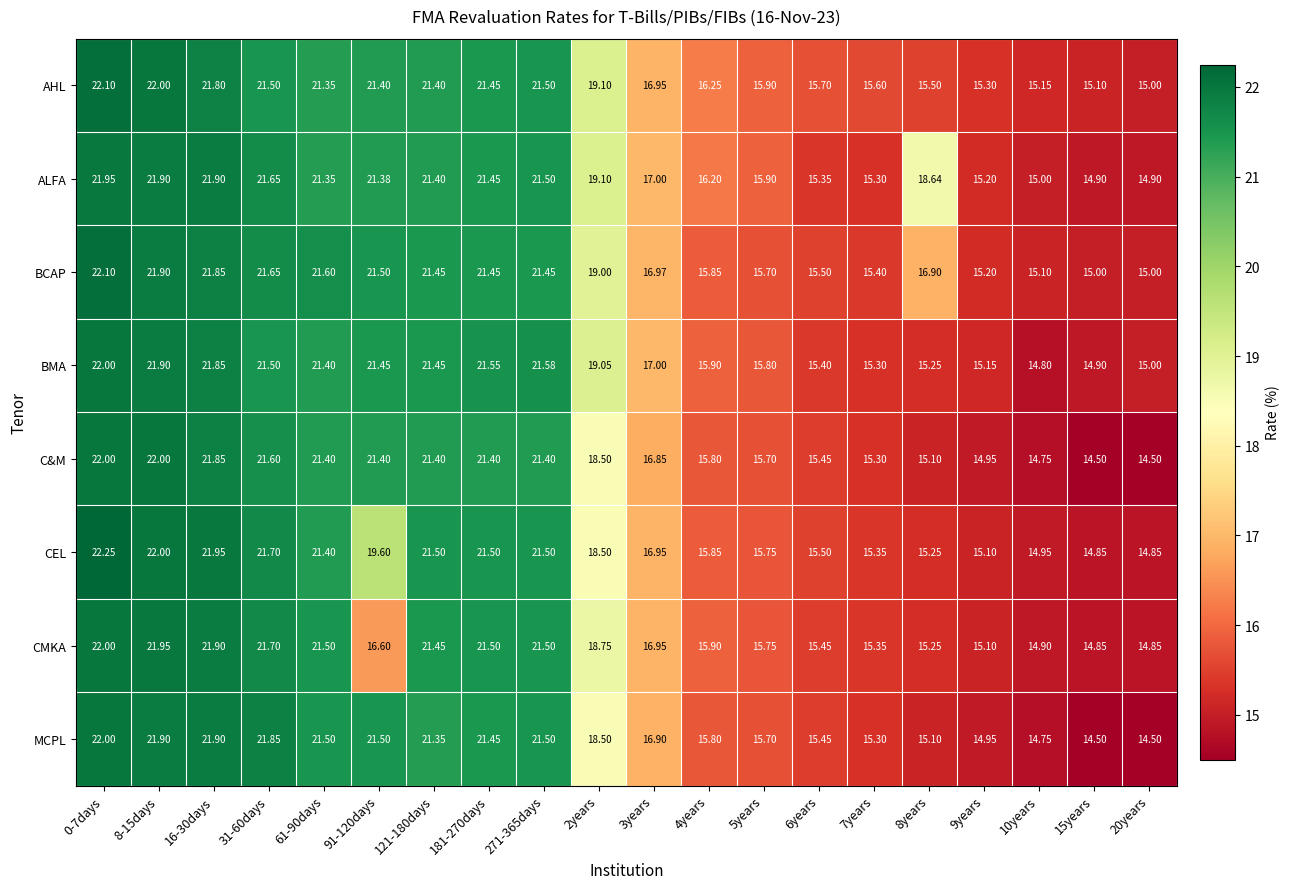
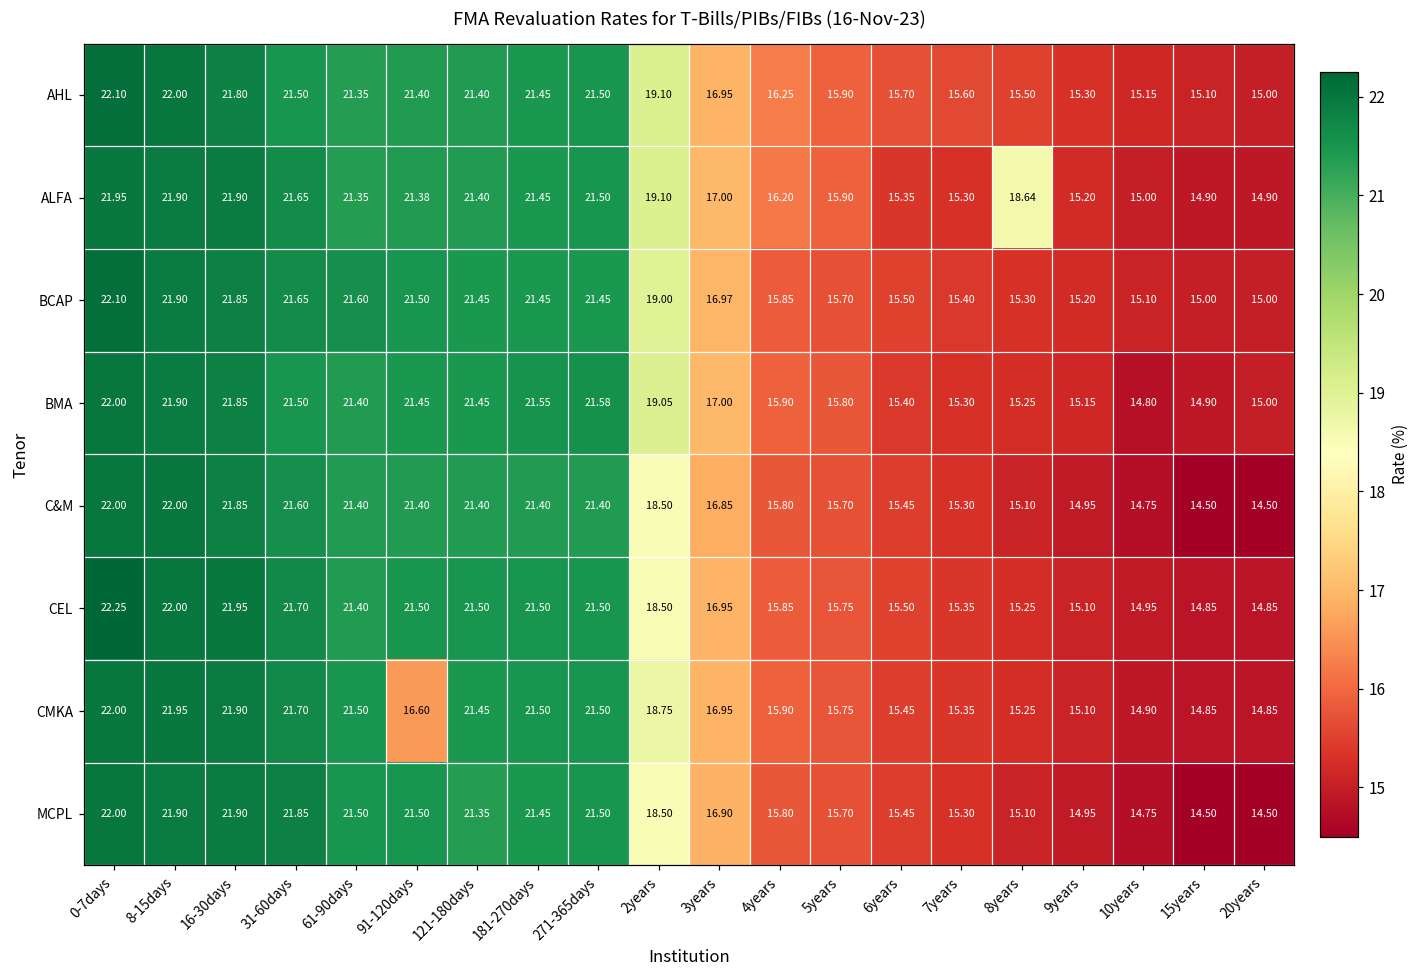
  {
    "AHL": {
      "0-7days": 22.10,
      "8-15days": 22.00,
      "16-30days": 21.80,
      "31-60days": 21.50,
      "61-90days": 21.35,
      "91-120days": 21.40,
      "121-180days": 21.40,
      "181-270days": 21.45,
      "271-365days": 21.50,
      "2years": 19.10,
      "3years": 16.95,
      "4years": 16.25,
      "5years": 15.90,
      "6years": 15.70,
      "7years": 15.60,
      "8years": 15.50,
      "9years": 15.30,
      "10years": 15.15,
      "15years": 15.10,
      "20years": 15.00
    },
    "ALFA": {
      "0-7days": 21.95,
      "8-15days": 21.90,
      "16-30days": 21.90,
      "31-60days": 21.65,
      "61-90days": 21.35,
      "91-120days": 21.38,
      "121-180days": 21.40,
      "181-270days": 21.45,
      "271-365days": 21.50,
      "2years": 19.10,
      "3years": 17.00,
      "4years": 16.20,
      "5years": 15.90,
      "6years": 15.35,
      "7years": 15.30,
      "8years": 18.64,
      "9years": 15.20,
      "10years": 15.00,
      "15years": 14.90,
      "20years": 14.90
    },
    "BCAP": {
      "0-7days": 22.10,
      "8-15days": 21.90,
      "16-30days": 21.85,
      "31-60days": 21.65,
      "61-90days": 21.60,
      "91-120days": 21.50,
      "121-180days": 21.45,
      "181-270days": 21.45,
      "271-365days": 21.45,
      "2years": 19.00,
      "3years": 16.97,
      "4years": 15.85,
      "5years": 15.70,
      "6years": 15.50,
      "7years": 15.40,
-     "8years": 16.90,
+     "8years": 15.30,
      "9years": 15.20,
      "10years": 15.10,
      "15years": 15.00,
      "20years": 15.00
    },
    "BMA": {
      "0-7days": 22.00,
      "8-15days": 21.90,
      "16-30days": 21.85,
      "31-60days": 21.50,
      "61-90days": 21.40,
      "91-120days": 21.45,
      "121-180days": 21.45,
      "181-270days": 21.55,
      "271-365days": 21.58,
      "2years": 19.05,
      "3years": 17.00,
      "4years": 15.90,
      "5years": 15.80,
      "6years": 15.40,
      "7years": 15.30,
      "8years": 15.25,
      "9years": 15.15,
      "10years": 14.80,
      "15years": 14.90,
      "20years": 15.00
    },
    "C&M": {
      "0-7days": 22.00,
      "8-15days": 22.00,
      "16-30days": 21.85,
      "31-60days": 21.60,
      "61-90days": 21.40,
      "91-120days": 21.40,
      "121-180days": 21.40,
      "181-270days": 21.40,
      "271-365days": 21.40,
      "2years": 18.50,
      "3years": 16.85,
      "4years": 15.80,
      "5years": 15.70,
      "6years": 15.45,
      "7years": 15.30,
      "8years": 15.10,
      "9years": 14.95,
      "10years": 14.75,
      "15years": 14.50,
      "20years": 14.50
    },
    "CEL": {
      "0-7days": 22.25,
      "8-15days": 22.00,
      "16-30days": 21.95,
      "31-60days": 21.70,
      "61-90days": 21.40,
-     "91-120days": 19.60,
+     "91-120days": 21.50,
      "121-180days": 21.50,
      "181-270days": 21.50,
      "271-365days": 21.50,
      "2years": 18.50,
      "3years": 16.95,
      "4years": 15.85,
      "5years": 15.75,
      "6years": 15.50,
      "7years": 15.35,
      "8years": 15.25,
      "9years": 15.10,
      "10years": 14.95,
      "15years": 14.85,
      "20years": 14.85
    },
    "CMKA": {
      "0-7days": 22.00,
      "8-15days": 21.95,
      "16-30days": 21.90,
      "31-60days": 21.70,
      "61-90days": 21.50,
      "91-120days": 16.60,
      "121-180days": 21.45,
      "181-270days": 21.50,
      "271-365days": 21.50,
      "2years": 18.75,
      "3years": 16.95,
      "4years": 15.90,
      "5years": 15.75,
      "6years": 15.45,
      "7years": 15.35,
      "8years": 15.25,
      "9years": 15.10,
      "10years": 14.90,
      "15years": 14.85,
      "20years": 14.85
    },
    "MCPL": {
      "0-7days": 22.00,
      "8-15days": 21.90,
      "16-30days": 21.90,
      "31-60days": 21.85,
      "61-90days": 21.50,
      "91-120days": 21.50,
      "121-180days": 21.35,
      "181-270days": 21.45,
      "271-365days": 21.50,
      "2years": 18.50,
      "3years": 16.90,
      "4years": 15.80,
      "5years": 15.70,
      "6years": 15.45,
      "7years": 15.30,
      "8years": 15.10,
      "9years": 14.95,
      "10years": 14.75,
      "15years": 14.50,
      "20years": 14.50
    }
  }
